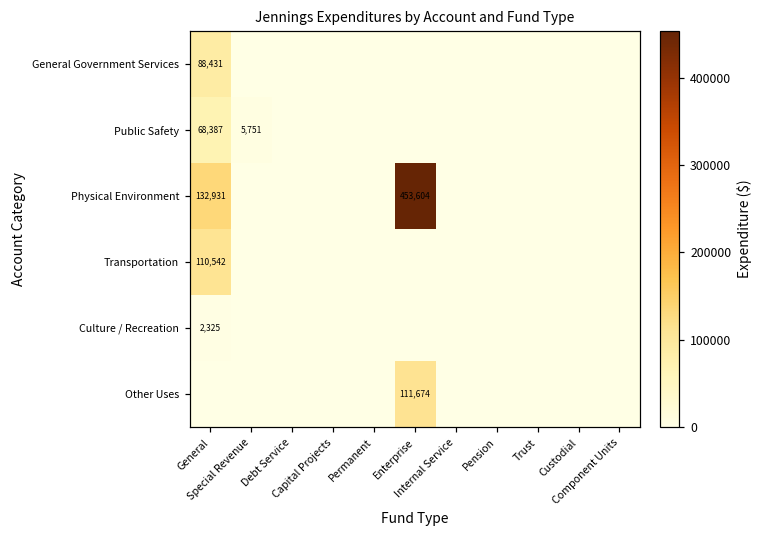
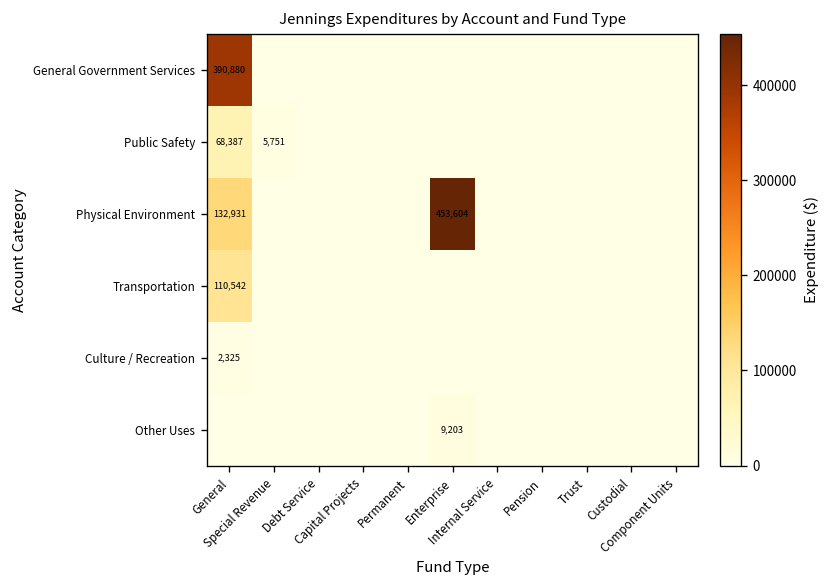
  {
    "General Government Services": {
-     "General": "88,431"
+     "General": "390,880"
    },
    "Public Safety": {
      "General": "68,387",
      "Special Revenue": "5,751"
    },
    "Physical Environment": {
      "General": "132,931",
      "Enterprise": "453,604"
    },
    "Transportation": {
      "General": "110,542"
    },
    "Culture / Recreation": {
      "General": "2,325"
    },
    "Other Uses": {
-     "Enterprise": "111,674"
+     "Enterprise": "9,203"
    }
  }
